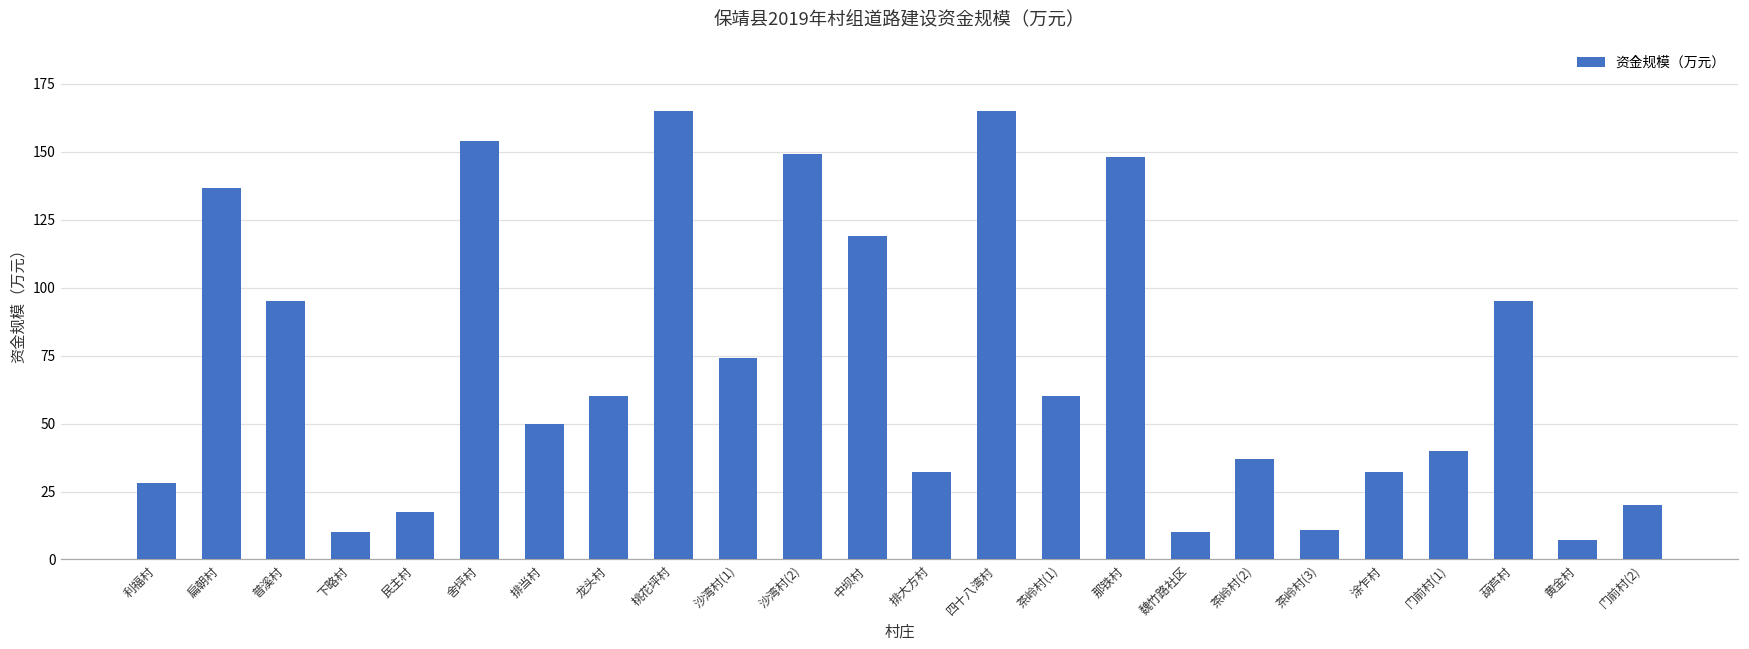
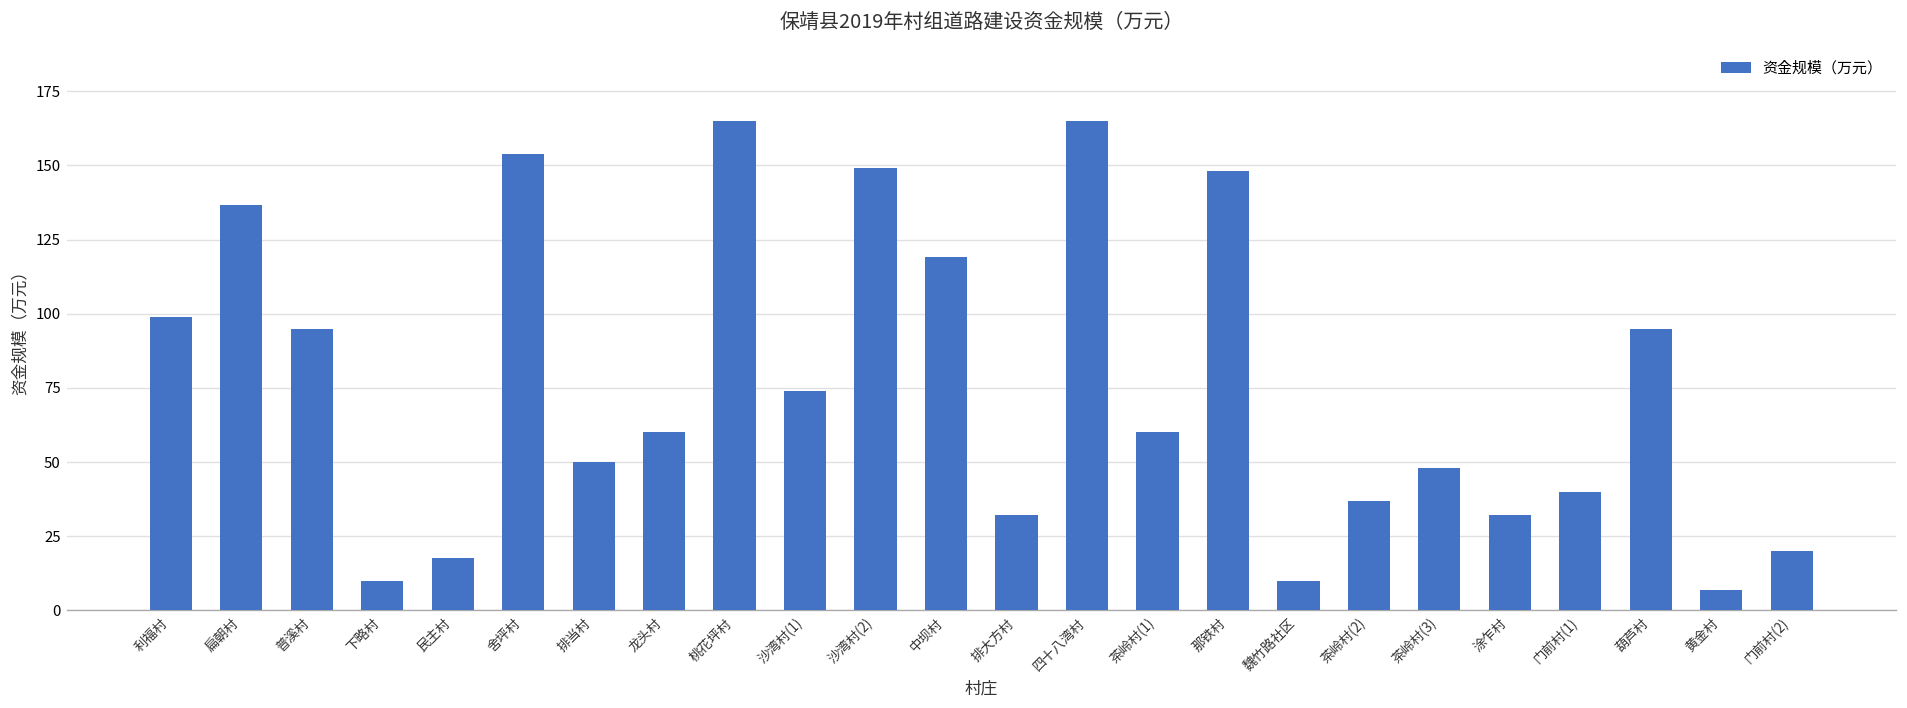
  {
-   "利福村": 28,
+   "利福村": 99,
    "扁朝村": 137,
    "普溪村": 95,
    "下略村": 10,
    "民主村": 18,
    "舍坪村": 154,
    "排当村": 50,
    "龙头村": 60,
    "桃花坪村": 165,
    "沙湾村(1)": 74,
    "沙湾村(2)": 149,
    "中坝村": 119,
    "排大方村": 32,
    "四十八湾村": 165,
    "茶岭村(1)": 60,
    "那铁村": 148,
    "魏竹路社区": 10,
    "茶岭村(2)": 37,
-   "茶岭村(3)": 11,
+   "茶岭村(3)": 48,
    "涂乍村": 32,
    "门前村(1)": 40,
    "葫芦村": 95,
    "黄金村": 7,
    "门前村(2)": 20
  }
